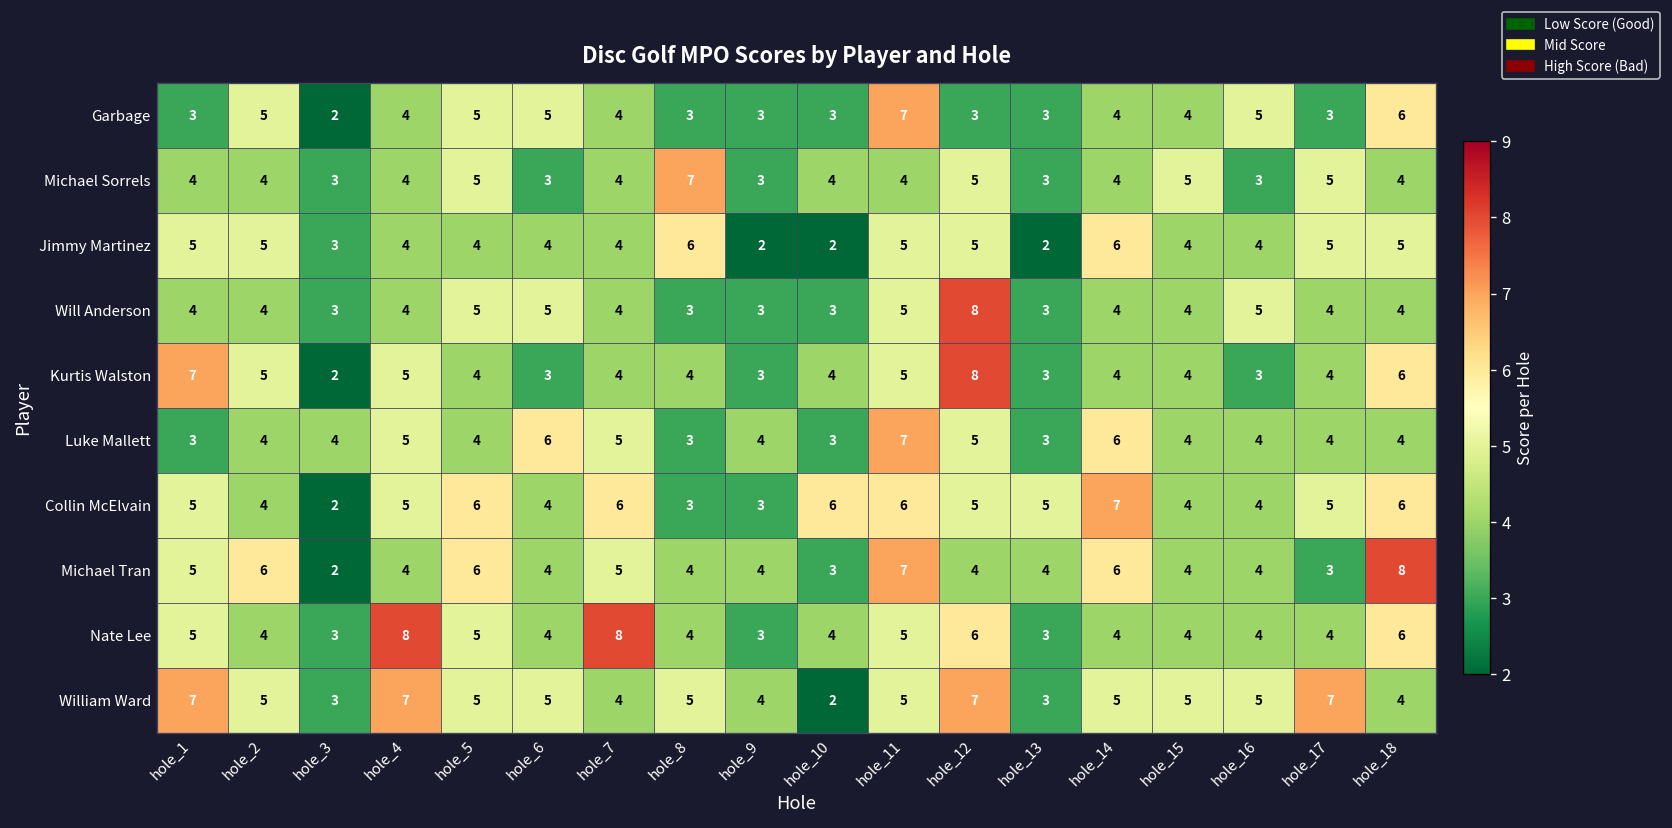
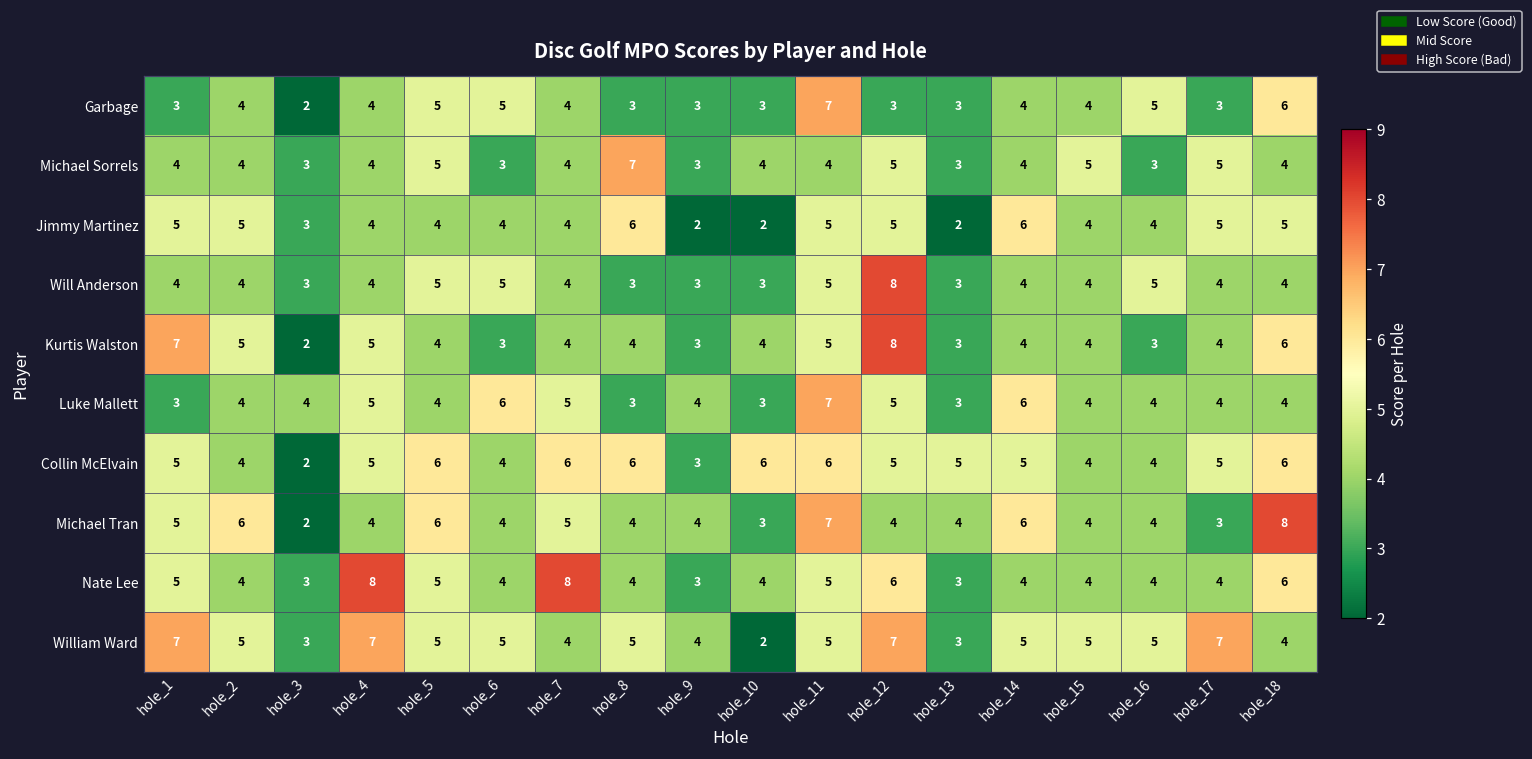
  {
    "Garbage": {
      "hole_1": 3,
-     "hole_2": 5,
+     "hole_2": 4,
      "hole_3": 2,
      "hole_4": 4,
      "hole_5": 5,
      "hole_6": 5,
      "hole_7": 4,
      "hole_8": 3,
      "hole_9": 3,
      "hole_10": 3,
      "hole_11": 7,
      "hole_12": 3,
      "hole_13": 3,
      "hole_14": 4,
      "hole_15": 4,
      "hole_16": 5,
      "hole_17": 3,
      "hole_18": 6
    },
    "Michael Sorrels": {
      "hole_1": 4,
      "hole_2": 4,
      "hole_3": 3,
      "hole_4": 4,
      "hole_5": 5,
      "hole_6": 3,
      "hole_7": 4,
      "hole_8": 7,
      "hole_9": 3,
      "hole_10": 4,
      "hole_11": 4,
      "hole_12": 5,
      "hole_13": 3,
      "hole_14": 4,
      "hole_15": 5,
      "hole_16": 3,
      "hole_17": 5,
      "hole_18": 4
    },
    "Jimmy Martinez": {
      "hole_1": 5,
      "hole_2": 5,
      "hole_3": 3,
      "hole_4": 4,
      "hole_5": 4,
      "hole_6": 4,
      "hole_7": 4,
      "hole_8": 6,
      "hole_9": 2,
      "hole_10": 2,
      "hole_11": 5,
      "hole_12": 5,
      "hole_13": 2,
      "hole_14": 6,
      "hole_15": 4,
      "hole_16": 4,
      "hole_17": 5,
      "hole_18": 5
    },
    "Will Anderson": {
      "hole_1": 4,
      "hole_2": 4,
      "hole_3": 3,
      "hole_4": 4,
      "hole_5": 5,
      "hole_6": 5,
      "hole_7": 4,
      "hole_8": 3,
      "hole_9": 3,
      "hole_10": 3,
      "hole_11": 5,
      "hole_12": 8,
      "hole_13": 3,
      "hole_14": 4,
      "hole_15": 4,
      "hole_16": 5,
      "hole_17": 4,
      "hole_18": 4
    },
    "Kurtis Walston": {
      "hole_1": 7,
      "hole_2": 5,
      "hole_3": 2,
      "hole_4": 5,
      "hole_5": 4,
      "hole_6": 3,
      "hole_7": 4,
      "hole_8": 4,
      "hole_9": 3,
      "hole_10": 4,
      "hole_11": 5,
      "hole_12": 8,
      "hole_13": 3,
      "hole_14": 4,
      "hole_15": 4,
      "hole_16": 3,
      "hole_17": 4,
      "hole_18": 6
    },
    "Luke Mallett": {
      "hole_1": 3,
      "hole_2": 4,
      "hole_3": 4,
      "hole_4": 5,
      "hole_5": 4,
      "hole_6": 6,
      "hole_7": 5,
      "hole_8": 3,
      "hole_9": 4,
      "hole_10": 3,
      "hole_11": 7,
      "hole_12": 5,
      "hole_13": 3,
      "hole_14": 6,
      "hole_15": 4,
      "hole_16": 4,
      "hole_17": 4,
      "hole_18": 4
    },
    "Collin McElvain": {
      "hole_1": 5,
      "hole_2": 4,
      "hole_3": 2,
      "hole_4": 5,
      "hole_5": 6,
      "hole_6": 4,
      "hole_7": 6,
-     "hole_8": 3,
+     "hole_8": 6,
      "hole_9": 3,
      "hole_10": 6,
      "hole_11": 6,
      "hole_12": 5,
      "hole_13": 5,
-     "hole_14": 7,
+     "hole_14": 5,
      "hole_15": 4,
      "hole_16": 4,
      "hole_17": 5,
      "hole_18": 6
    },
    "Michael Tran": {
      "hole_1": 5,
      "hole_2": 6,
      "hole_3": 2,
      "hole_4": 4,
      "hole_5": 6,
      "hole_6": 4,
      "hole_7": 5,
      "hole_8": 4,
      "hole_9": 4,
      "hole_10": 3,
      "hole_11": 7,
      "hole_12": 4,
      "hole_13": 4,
      "hole_14": 6,
      "hole_15": 4,
      "hole_16": 4,
      "hole_17": 3,
      "hole_18": 8
    },
    "Nate Lee": {
      "hole_1": 5,
      "hole_2": 4,
      "hole_3": 3,
      "hole_4": 8,
      "hole_5": 5,
      "hole_6": 4,
      "hole_7": 8,
      "hole_8": 4,
      "hole_9": 3,
      "hole_10": 4,
      "hole_11": 5,
      "hole_12": 6,
      "hole_13": 3,
      "hole_14": 4,
      "hole_15": 4,
      "hole_16": 4,
      "hole_17": 4,
      "hole_18": 6
    },
    "William Ward": {
      "hole_1": 7,
      "hole_2": 5,
      "hole_3": 3,
      "hole_4": 7,
      "hole_5": 5,
      "hole_6": 5,
      "hole_7": 4,
      "hole_8": 5,
      "hole_9": 4,
      "hole_10": 2,
      "hole_11": 5,
      "hole_12": 7,
      "hole_13": 3,
      "hole_14": 5,
      "hole_15": 5,
      "hole_16": 5,
      "hole_17": 7,
      "hole_18": 4
    }
  }
